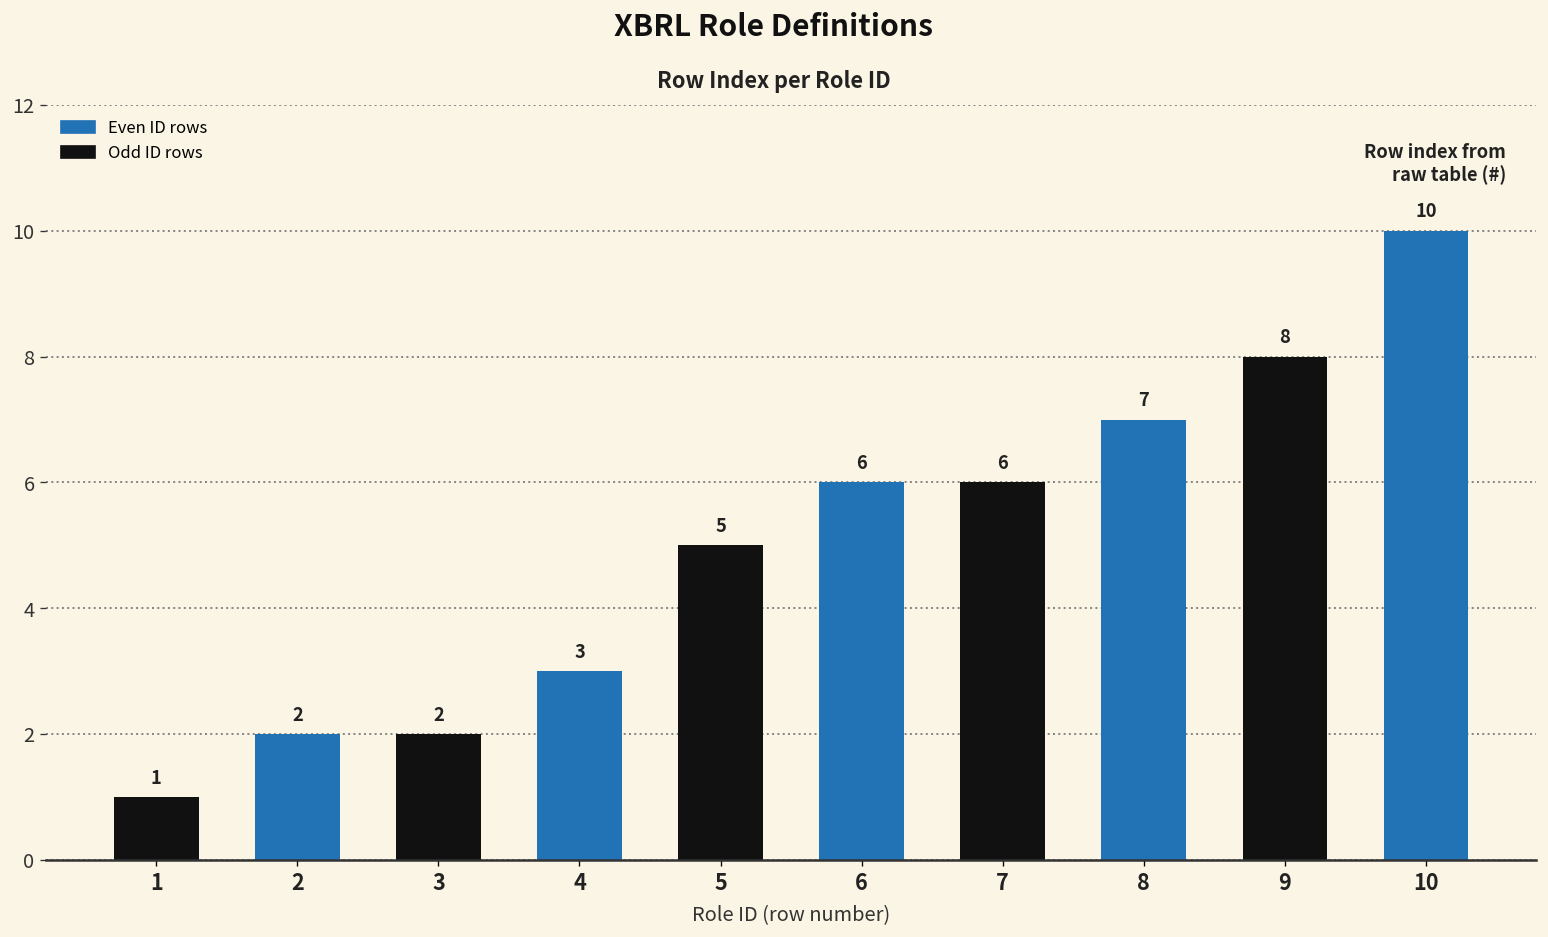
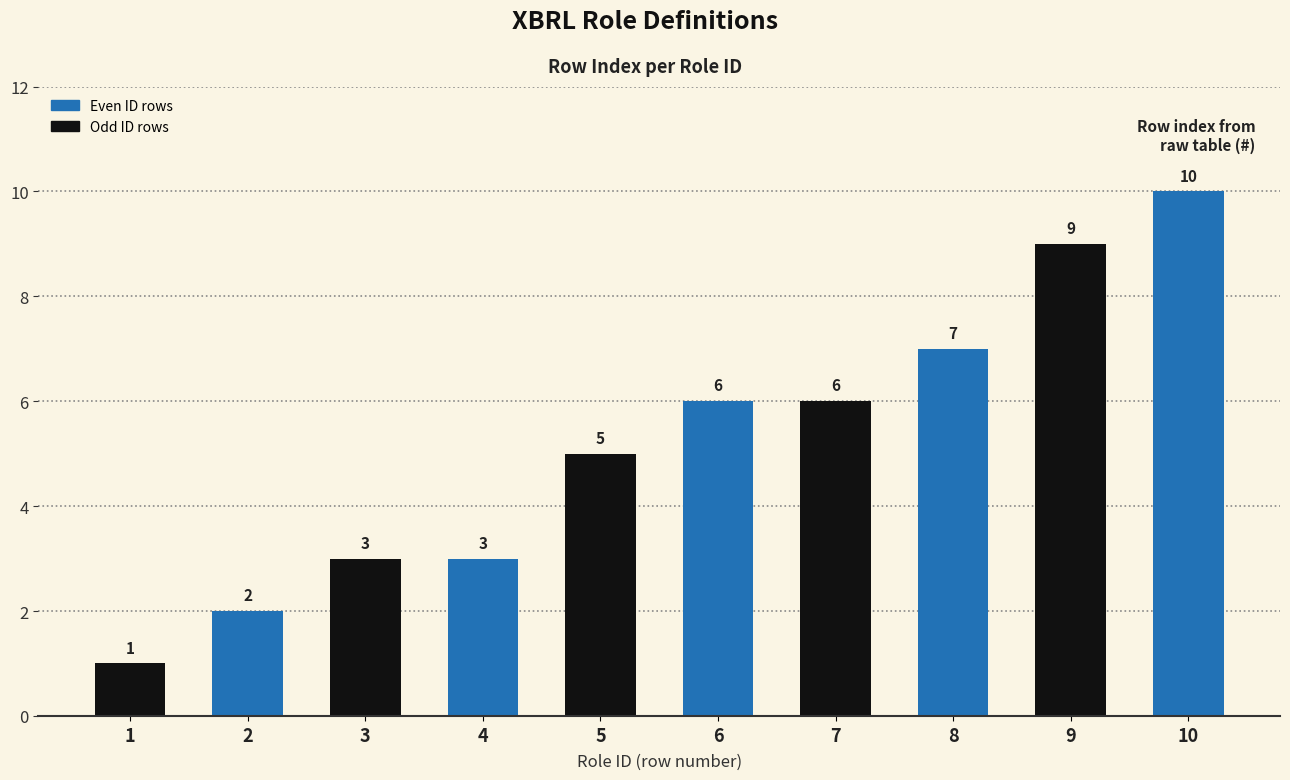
  {
    "1": 1,
    "2": 2,
-   "3": 2,
+   "3": 3,
    "4": 3,
    "5": 5,
    "6": 6,
    "7": 6,
    "8": 7,
-   "9": 8,
+   "9": 9,
    "10": 10
  }
